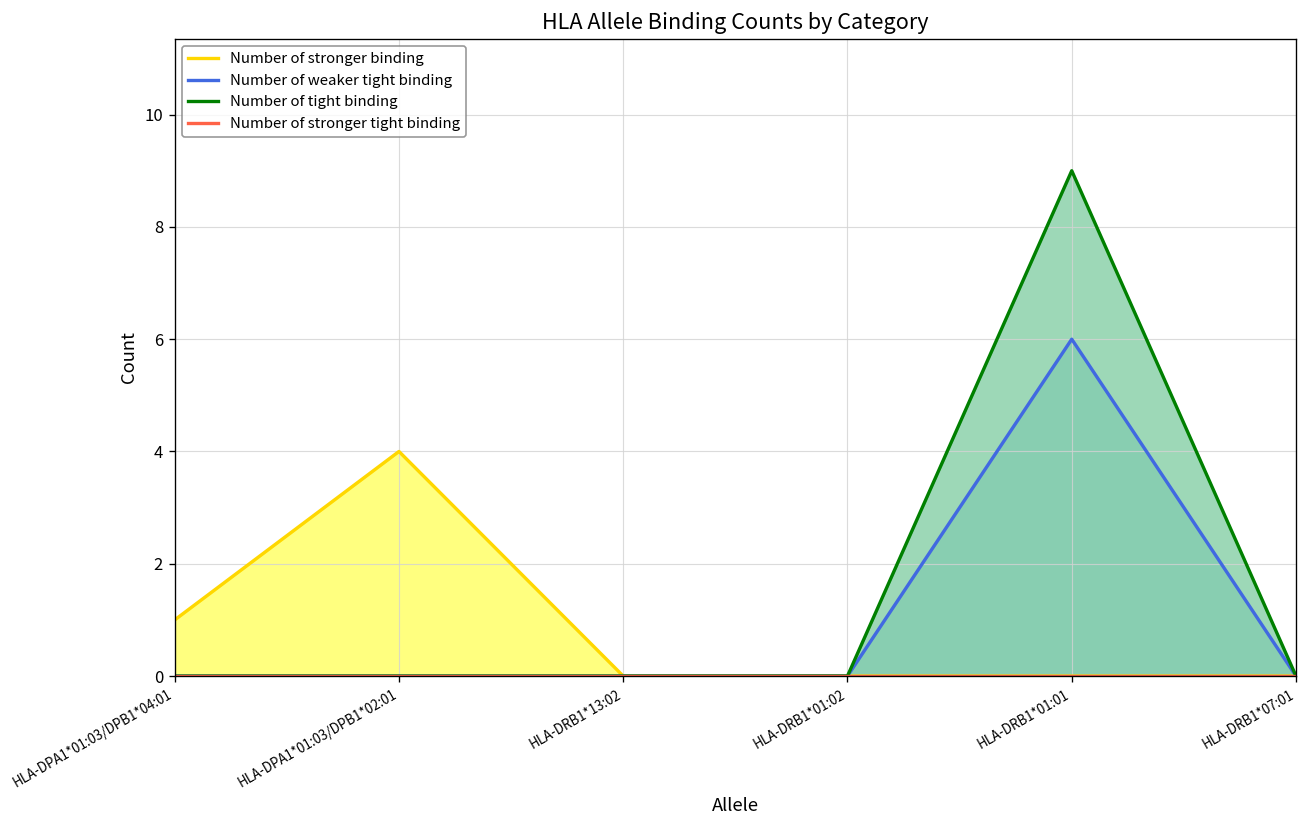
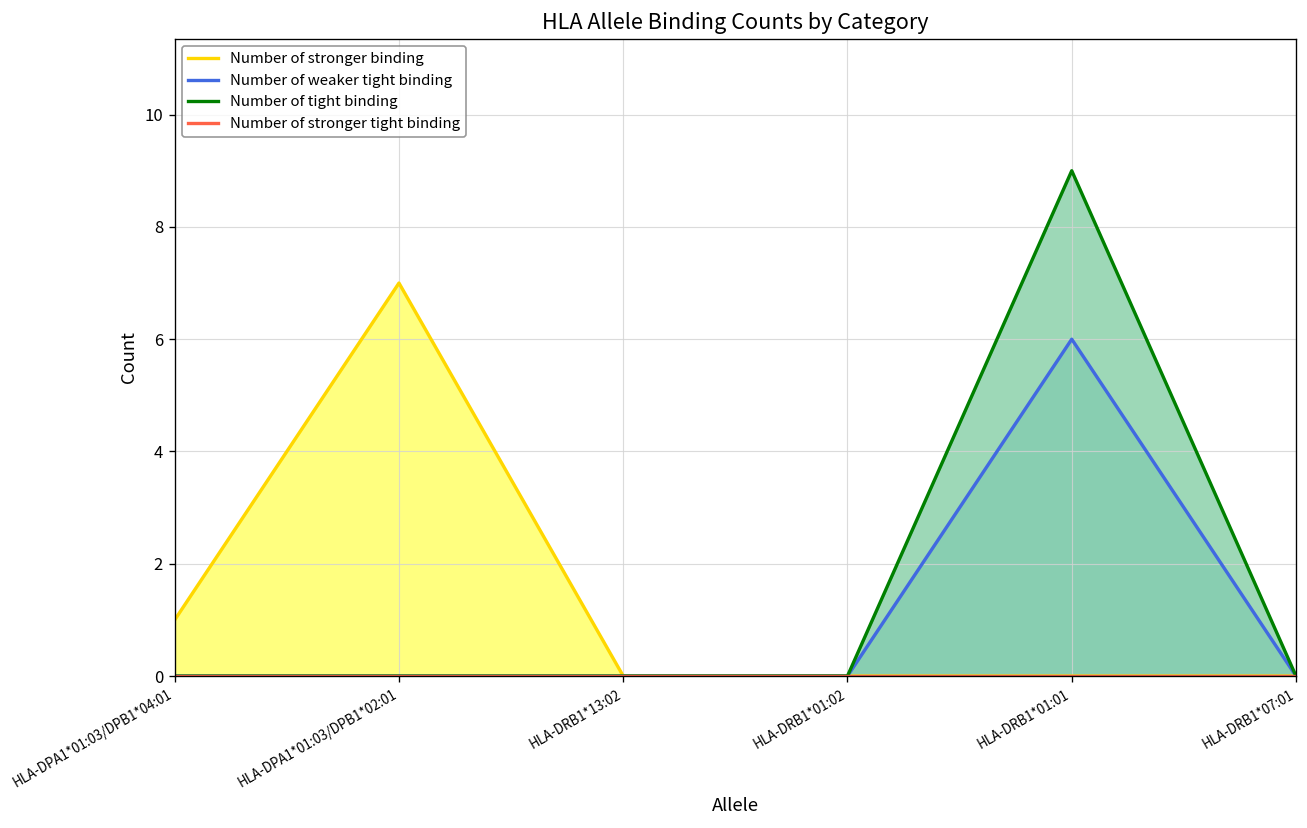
  {
    "Number of stronger binding": {
      "HLA-DPA1*01:03/DPB1*04:01": 1,
-     "HLA-DPA1*01:03/DPB1*02:01": 4
+     "HLA-DPA1*01:03/DPB1*02:01": 7
    },
    "Number of weaker tight binding": {
      "HLA-DRB1*01:01": 6
    },
    "Number of tight binding": {
      "HLA-DRB1*01:01": 9
    }
  }
